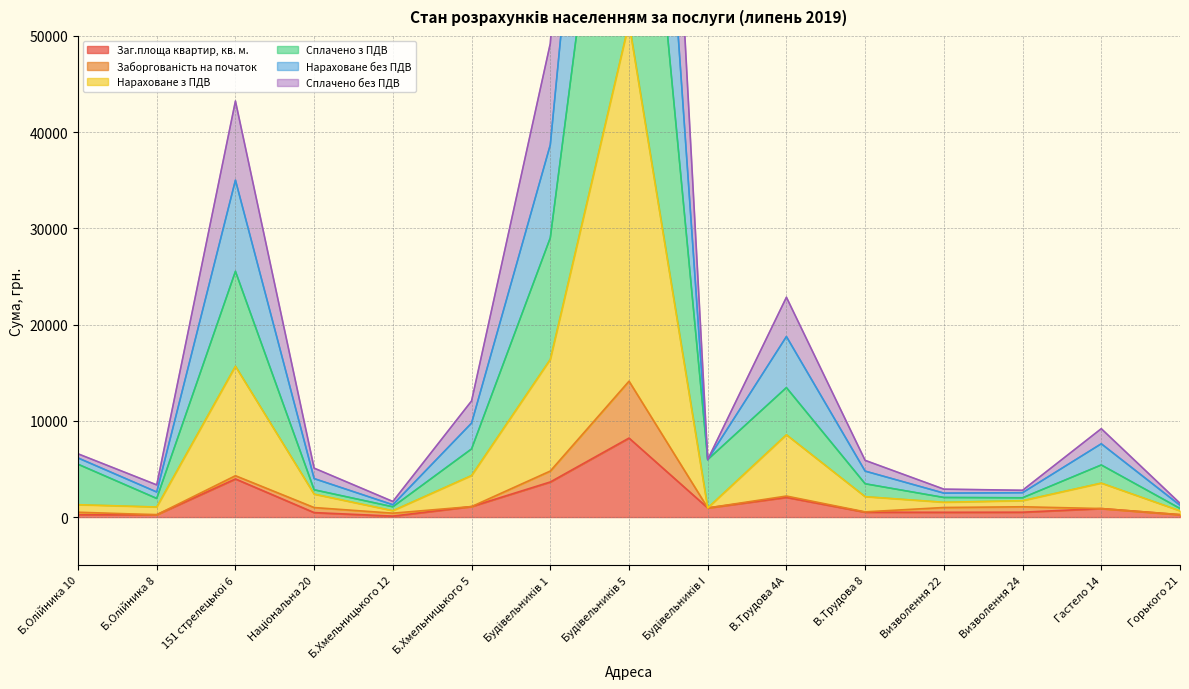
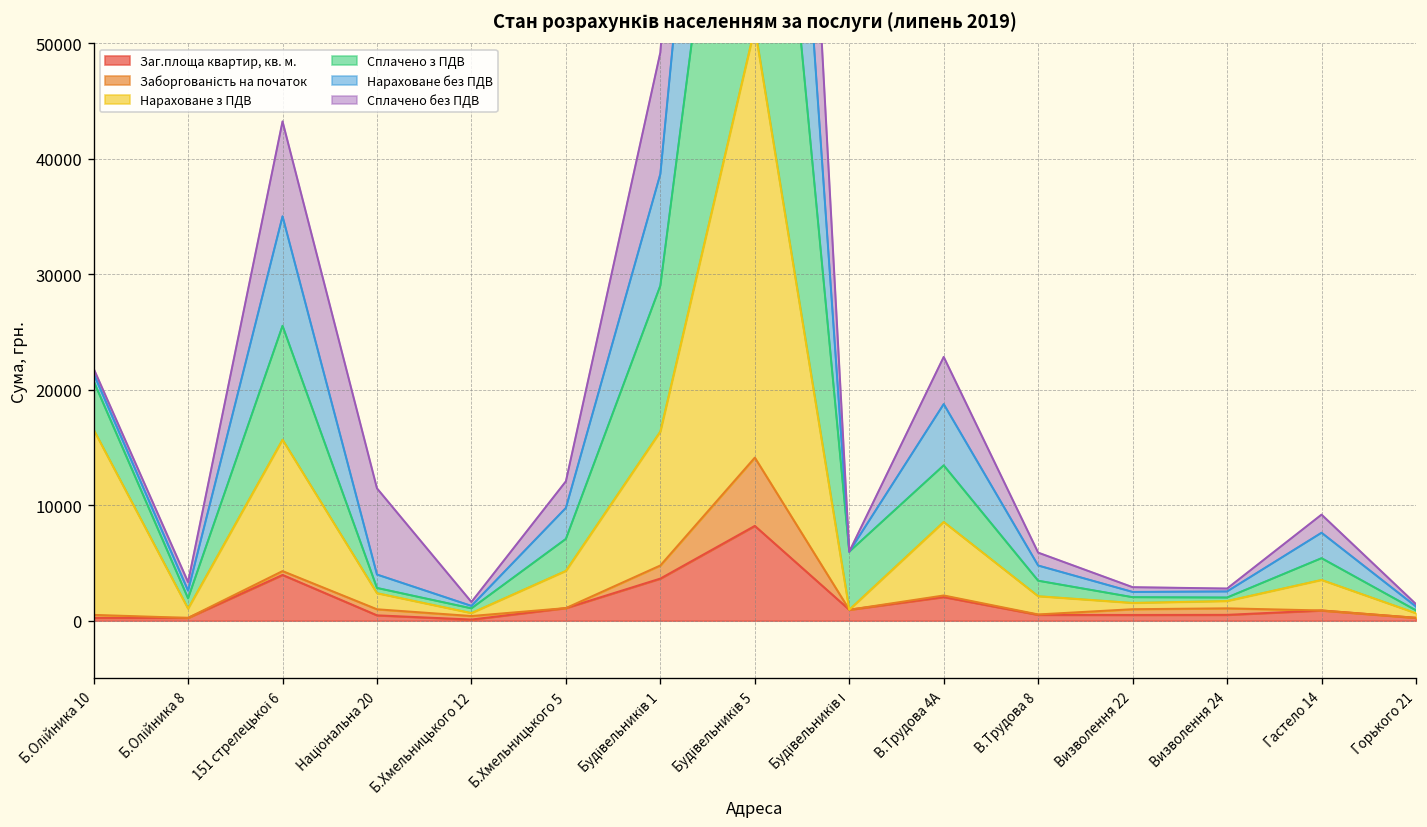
  {
    "Нараховане з ПДВ": {
-     "Б.Олійника 10": 1000,
+     "Б.Олійника 10": 16000,
      "Б.Олійника 8": 1000,
      "151 стрелецькоі 6": 11000,
      "Національна 20": 1000,
      "Б.Хмельницького 12": 1000,
      "Б.Хмельницького 5": 3000,
      "Будівельників 1": 12000,
      "В.Трудова 4А": 6000,
      "В.Трудова 8": 2000,
      "Визволення 22": 1000,
      "Визволення 24": 1000,
      "Гастело 14": 3000
    },
    "Сплачено з ПДВ": {
      "Б.Олійника 10": 4000,
      "Б.Олійника 8": 1000,
      "151 стрелецькоі 6": 10000,
      "Національна 20": 0,
      "Б.Хмельницького 5": 3000,
      "Будівельників 1": 13000,
      "В.Трудова 4А": 5000,
      "В.Трудова 8": 1000,
      "Визволення 22": 0,
      "Визволення 24": 0,
      "Гастело 14": 2000
    },
    "Нараховане без ПДВ": {
      "Б.Олійника 10": 1000,
      "Б.Олійника 8": 1000,
      "151 стрелецькоі 6": 9000,
      "Національна 20": 1000,
      "Б.Хмельницького 5": 3000,
      "Будівельників 1": 10000,
      "В.Трудова 4А": 5000,
      "В.Трудова 8": 1000,
      "Визволення 22": 0,
      "Гастело 14": 2000
    },
    "Сплачено без ПДВ": {
      "Б.Олійника 10": 0,
      "Б.Олійника 8": 1000,
      "151 стрелецькоі 6": 8000,
-     "Національна 20": 1000,
+     "Національна 20": 7000,
      "Б.Хмельницького 12": 0,
      "Б.Хмельницького 5": 2000,
      "Будівельників 1": 11000,
      "В.Трудова 4А": 4000,
      "В.Трудова 8": 1000,
      "Визволення 22": 0,
      "Гастело 14": 2000
    }
  }
